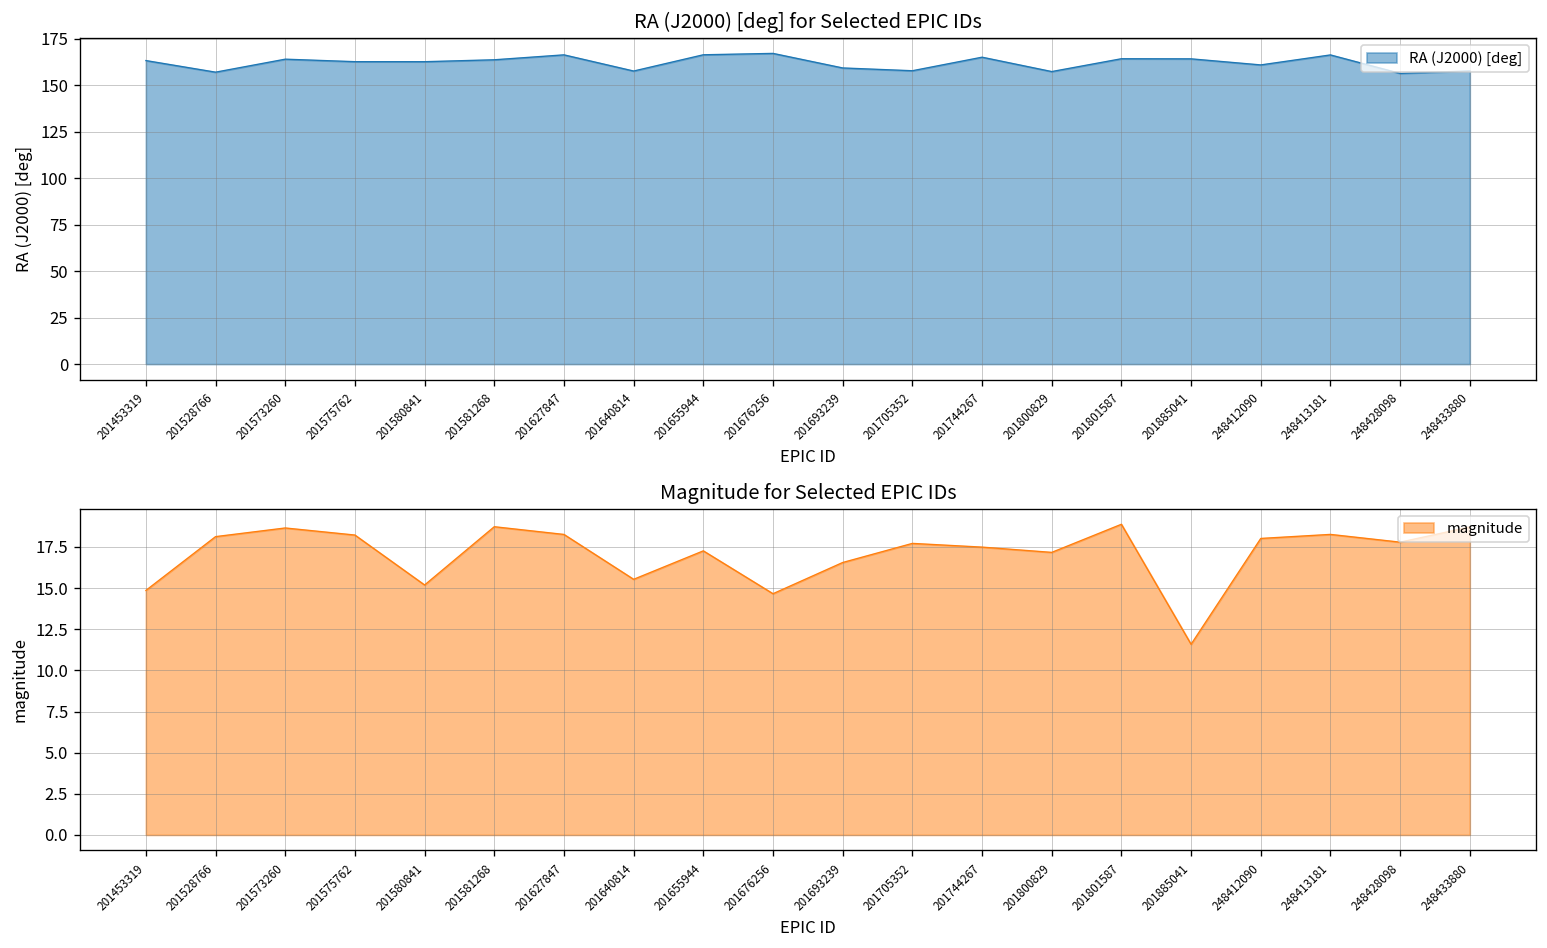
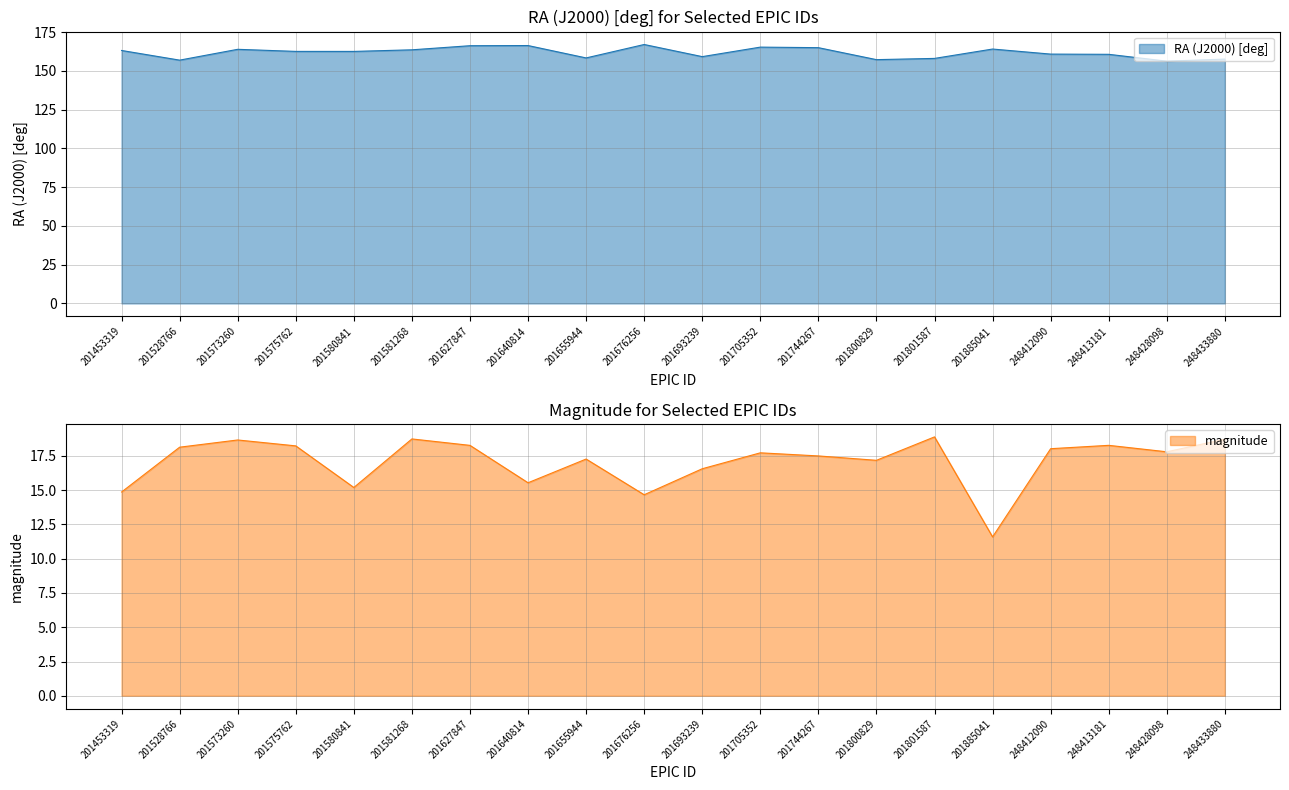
  {
    "RA (J2000) [deg] for Selected EPIC IDs": {
      "201453319": 163,
      "201528766": 157,
      "201573260": 164,
      "201575762": 163,
      "201580841": 163,
      "201581268": 164,
      "201627847": 166,
-     "201640814": 158,
-     "201655944": 166,
+     "201640814": 166,
+     "201655944": 158,
      "201676256": 167,
      "201693239": 159,
-     "201705352": 158,
+     "201705352": 165,
      "201744267": 165,
      "201800829": 157,
-     "201801587": 164,
+     "201801587": 158,
      "201885041": 164,
      "248412090": 161,
-     "248413181": 166,
+     "248413181": 161,
      "248428098": 156
    },
    "Magnitude for Selected EPIC IDs": {
      "201453319": 14.9,
      "201528766": 18.1,
      "201573260": 18.7,
      "201575762": 18.2,
      "201580841": 15.2,
      "201581268": 18.7,
      "201627847": 18.3,
      "201640814": 15.5,
      "201655944": 17.3,
      "201676256": 14.7,
      "201693239": 16.6,
      "201705352": 17.7,
      "201744267": 17.5,
      "201800829": 17.2,
      "201801587": 18.9,
      "201885041": 11.6,
      "248412090": 18.0,
      "248413181": 18.3
    }
  }
